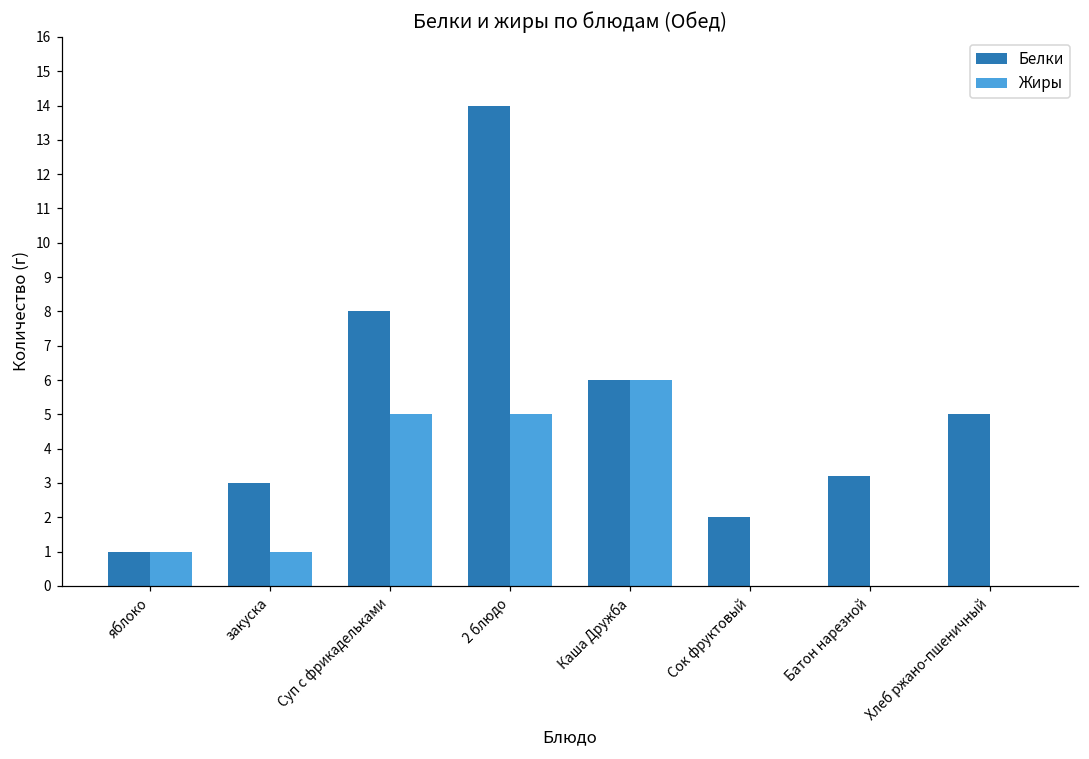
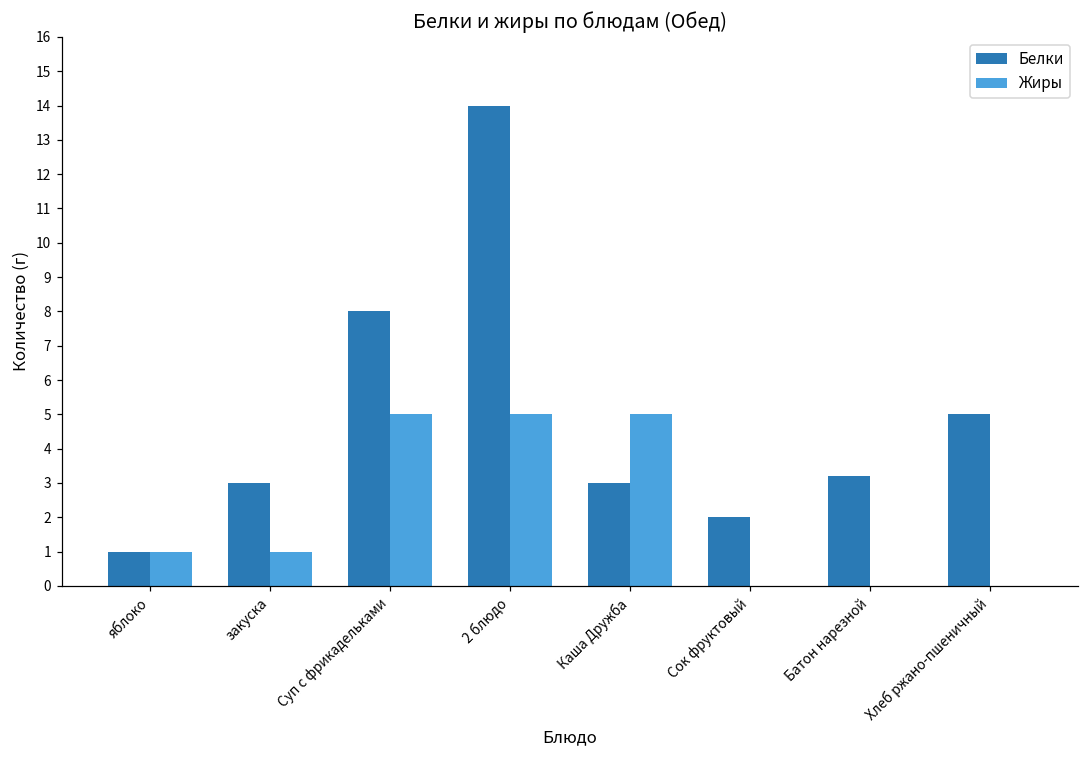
  {
    "Белки": {
      "яблоко": 1,
      "закуска": 3,
      "Суп с фрикадельками": 8,
      "2 блюдо": 14,
-     "Каша Дружба": 6,
+     "Каша Дружба": 3,
      "Сок фруктовый": 2,
      "Батон нарезной": 3.2,
      "Хлеб ржано-пшеничный": 5
    },
    "Жиры": {
      "яблоко": 1,
      "закуска": 1,
      "Суп с фрикадельками": 5,
      "2 блюдо": 5,
-     "Каша Дружба": 6,
+     "Каша Дружба": 5,
      "Сок фруктовый": 0,
      "Батон нарезной": 0,
      "Хлеб ржано-пшеничный": 0
    }
  }
